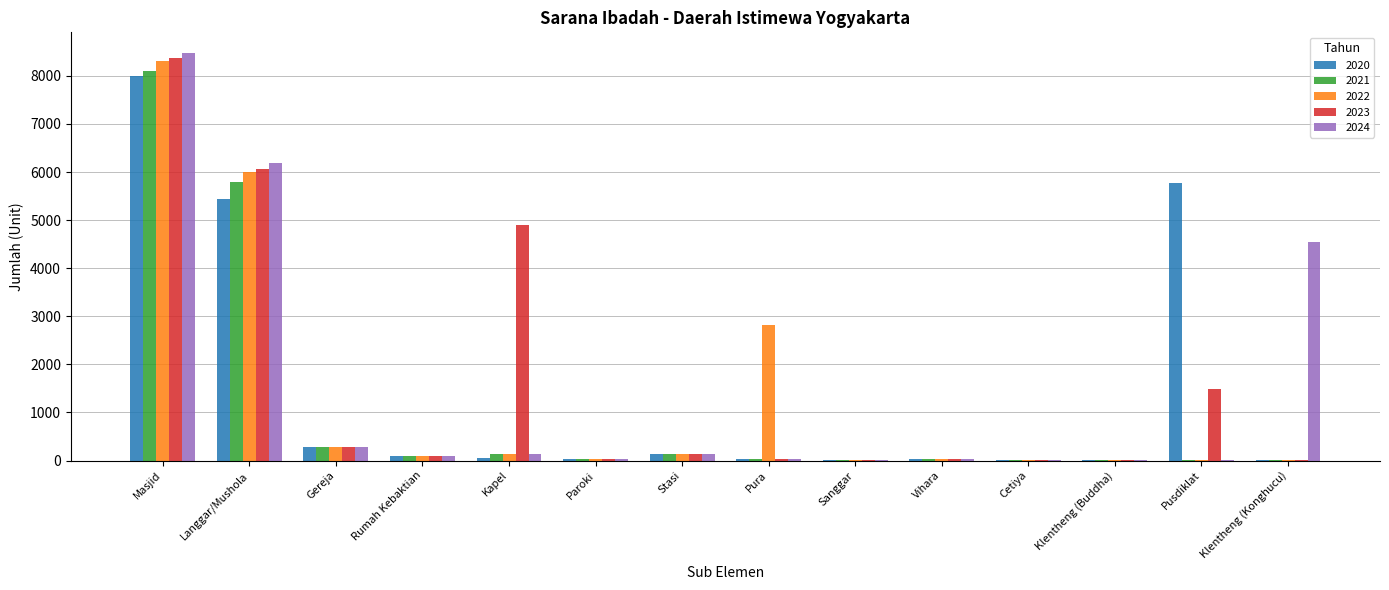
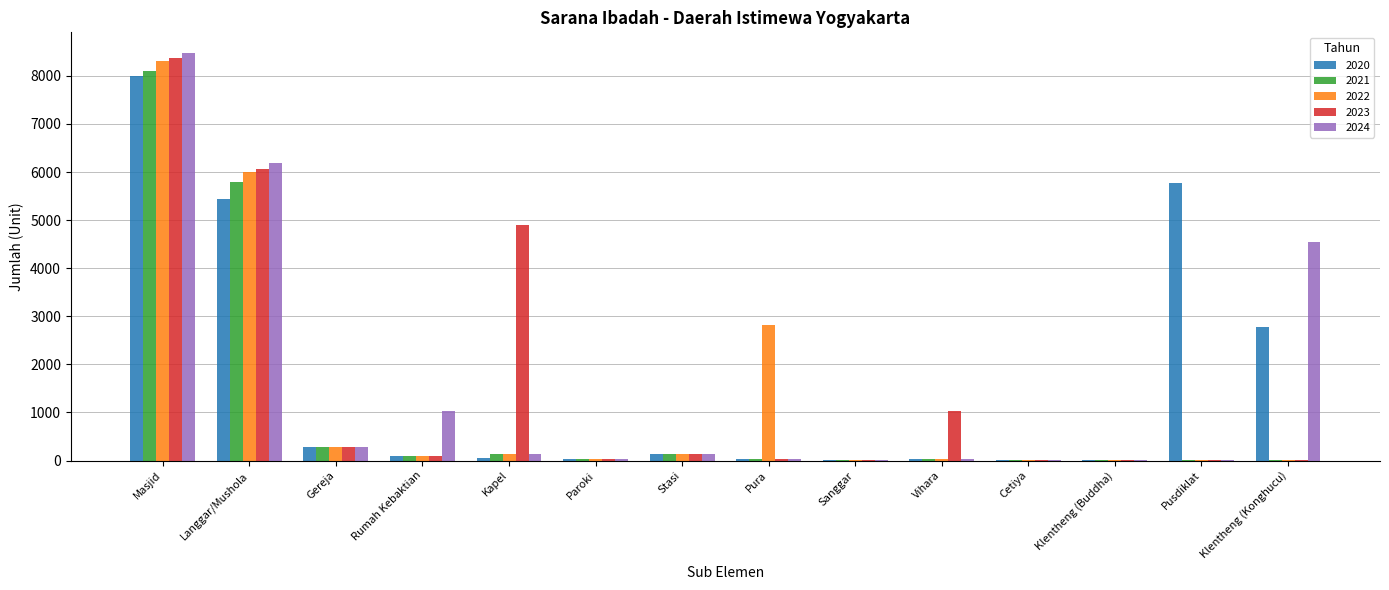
  {
    "2020": {
      "Masjid": 8000,
      "Langgar/Mushola": 5400,
      "Gereja": 300,
      "Rumah Kebaktian": 100,
      "Stasi": 100,
      "Pusdiklat": 5800,
-     "Klentheng (Konghucu)": 0
+     "Klentheng (Konghucu)": 2800
    },
    "2021": {
      "Masjid": 8100,
      "Langgar/Mushola": 5800,
      "Gereja": 300,
      "Rumah Kebaktian": 100,
      "Kapel": 100,
      "Stasi": 100
    },
    "2022": {
      "Masjid": 8300,
      "Langgar/Mushola": 6000,
      "Gereja": 300,
      "Rumah Kebaktian": 100,
      "Kapel": 100,
      "Stasi": 100,
      "Pura": 2800
    },
    "2023": {
      "Masjid": 8400,
      "Langgar/Mushola": 6100,
      "Gereja": 300,
      "Rumah Kebaktian": 100,
      "Kapel": 4900,
      "Stasi": 100,
-     "Vihara": 0,
-     "Pusdiklat": 1500
+     "Vihara": 1000,
+     "Pusdiklat": 0
    },
    "2024": {
      "Masjid": 8500,
      "Langgar/Mushola": 6200,
      "Gereja": 300,
-     "Rumah Kebaktian": 100,
+     "Rumah Kebaktian": 1000,
      "Kapel": 100,
      "Stasi": 100,
      "Klentheng (Konghucu)": 4500
    }
  }
